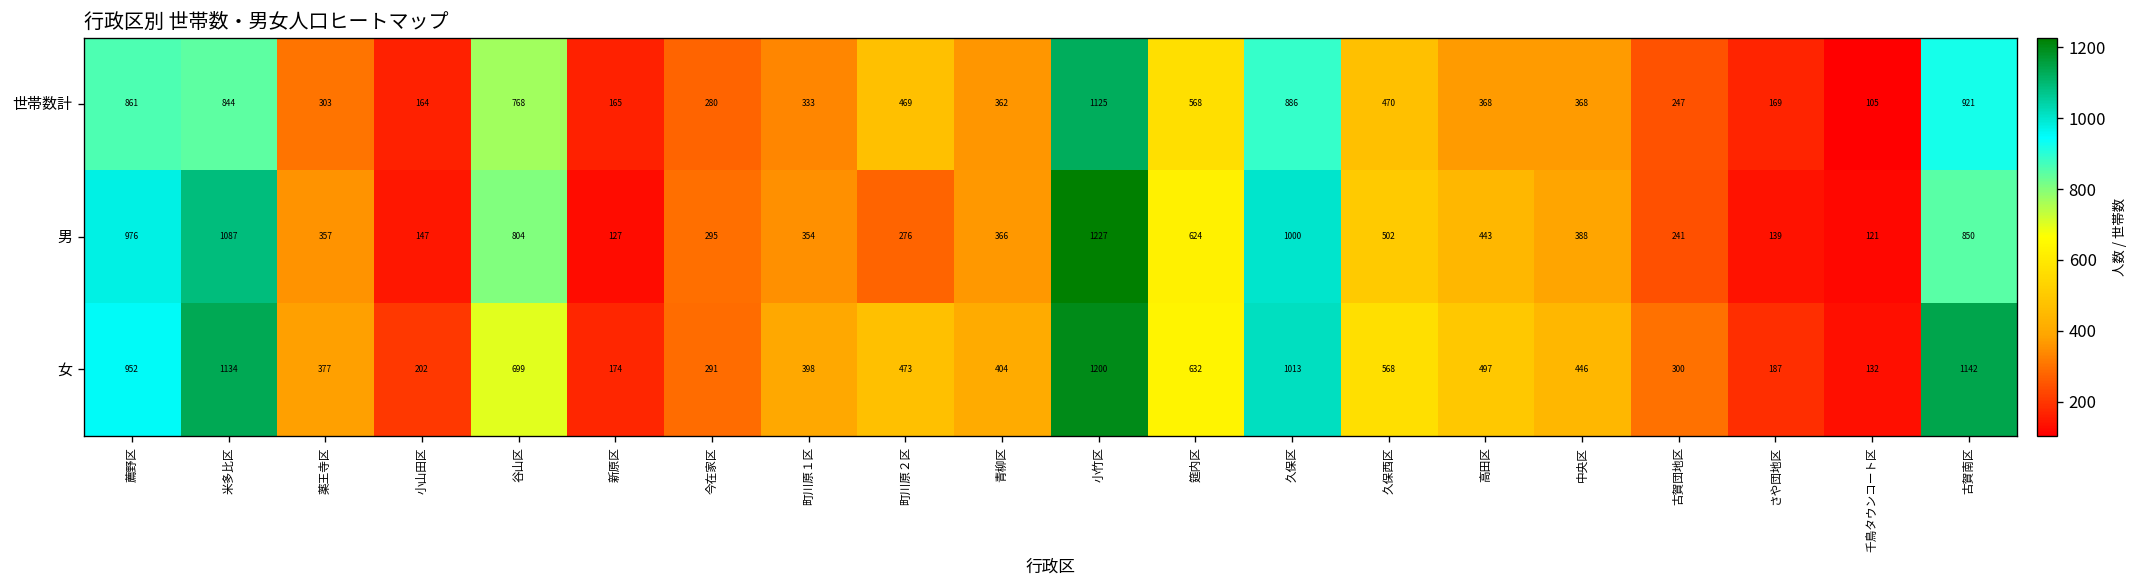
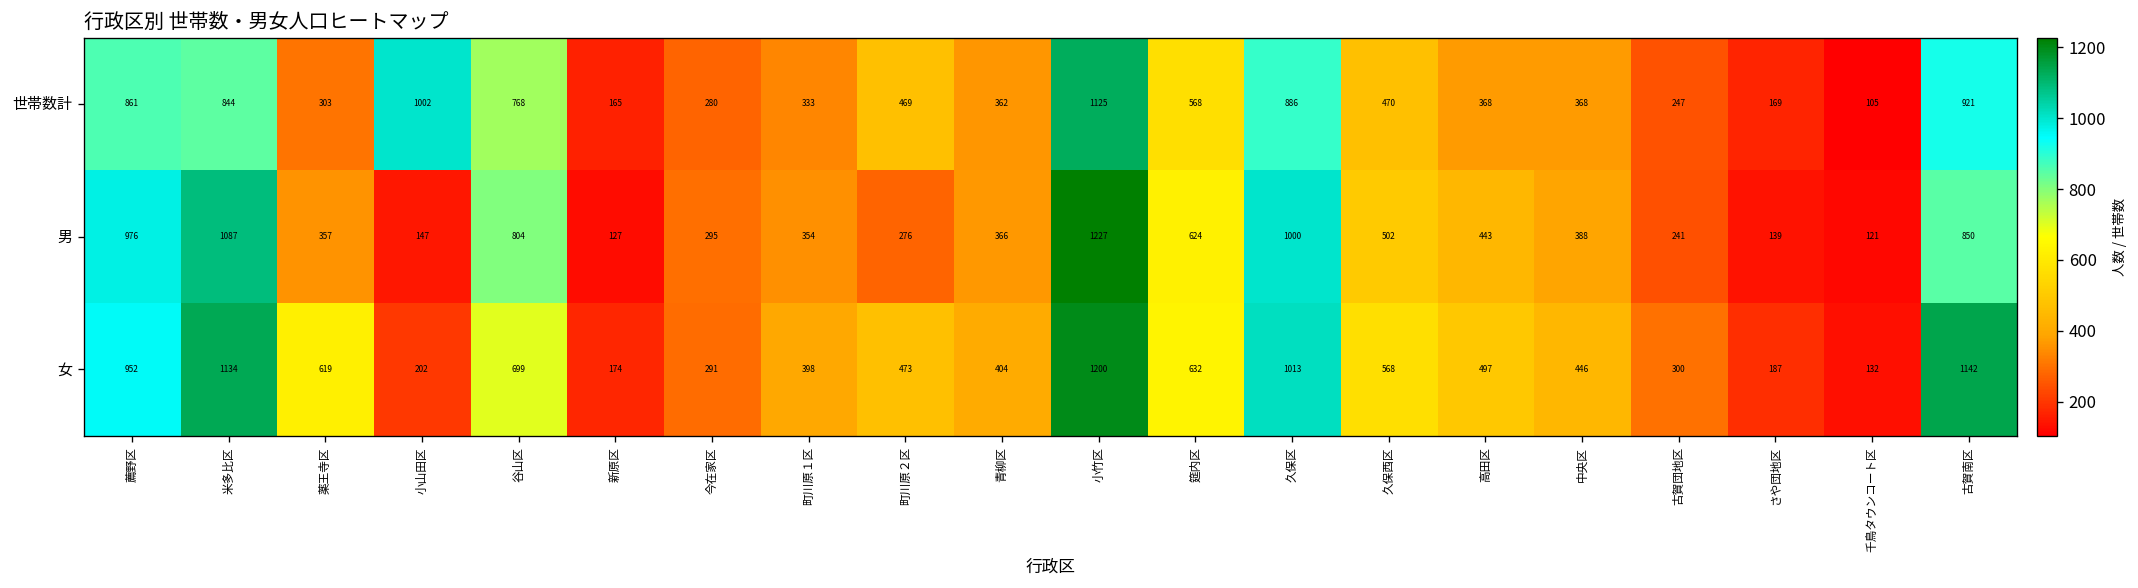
  {
    "世帯数計": {
      "薦野区": 861,
      "米多比区": 844,
      "薬王寺区": 303,
-     "小山田区": 164,
+     "小山田区": 1002,
      "谷山区": 768,
      "新原区": 165,
      "今在家区": 280,
      "町川原１区": 333,
      "町川原２区": 469,
      "青柳区": 362,
      "小竹区": 1125,
      "筵内区": 568,
      "久保区": 886,
      "久保西区": 470,
      "高田区": 368,
      "中央区": 368,
      "古賀団地区": 247,
      "さや団地区": 169,
      "千鳥タウンコート区": 105,
      "古賀南区": 921
    },
    "男": {
      "薦野区": 976,
      "米多比区": 1087,
      "薬王寺区": 357,
      "小山田区": 147,
      "谷山区": 804,
      "新原区": 127,
      "今在家区": 295,
      "町川原１区": 354,
      "町川原２区": 276,
      "青柳区": 366,
      "小竹区": 1227,
      "筵内区": 624,
      "久保区": 1000,
      "久保西区": 502,
      "高田区": 443,
      "中央区": 388,
      "古賀団地区": 241,
      "さや団地区": 139,
      "千鳥タウンコート区": 121,
      "古賀南区": 850
    },
    "女": {
      "薦野区": 952,
      "米多比区": 1134,
-     "薬王寺区": 377,
+     "薬王寺区": 619,
      "小山田区": 202,
      "谷山区": 699,
      "新原区": 174,
      "今在家区": 291,
      "町川原１区": 398,
      "町川原２区": 473,
      "青柳区": 404,
      "小竹区": 1200,
      "筵内区": 632,
      "久保区": 1013,
      "久保西区": 568,
      "高田区": 497,
      "中央区": 446,
      "古賀団地区": 300,
      "さや団地区": 187,
      "千鳥タウンコート区": 132,
      "古賀南区": 1142
    }
  }
